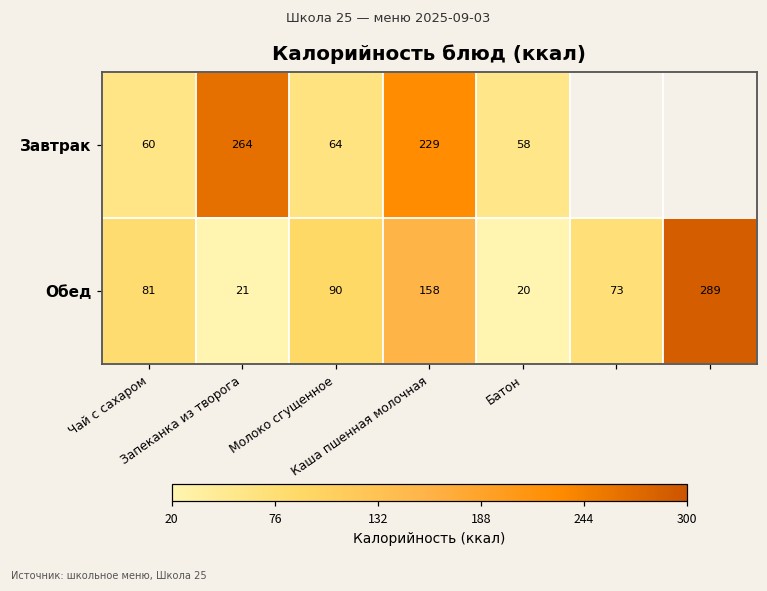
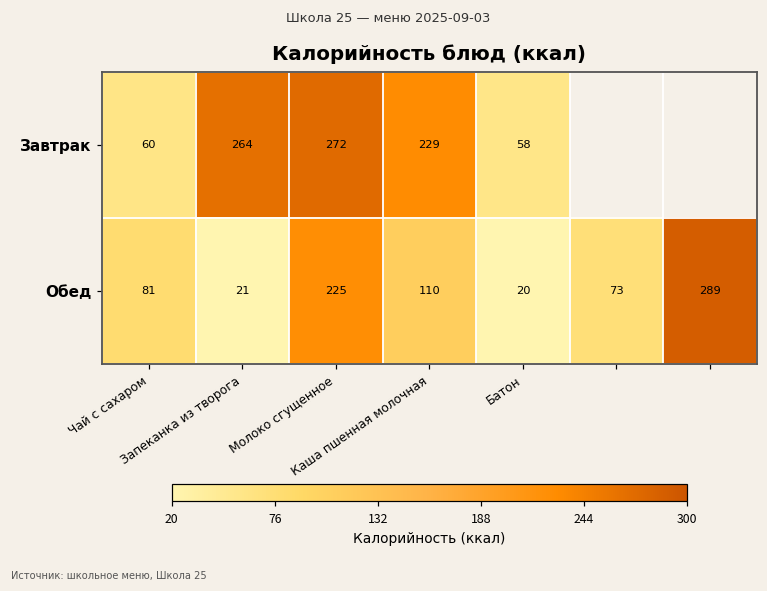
  {
    "Завтрак": {
      "Чай с сахаром": 60,
      "Запеканка из творога": 264,
-     "Молоко сгущенное": 64,
+     "Молоко сгущенное": 272,
      "Каша пшенная молочная": 229,
      "Батон": 58
    },
    "Обед": {
      "Чай с сахаром": 81,
      "Запеканка из творога": 21,
-     "Молоко сгущенное": 90,
-     "Каша пшенная молочная": 158,
+     "Молоко сгущенное": 225,
+     "Каша пшенная молочная": 110,
      "Батон": 20
    }
  }
